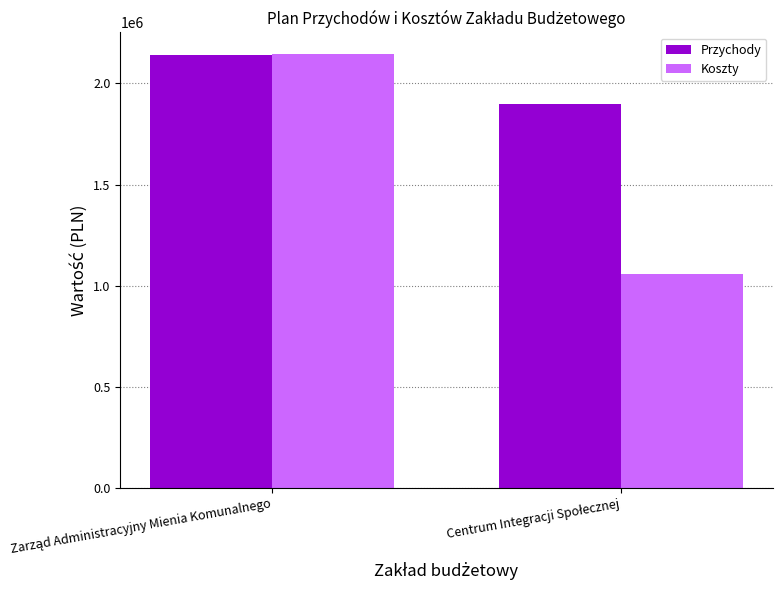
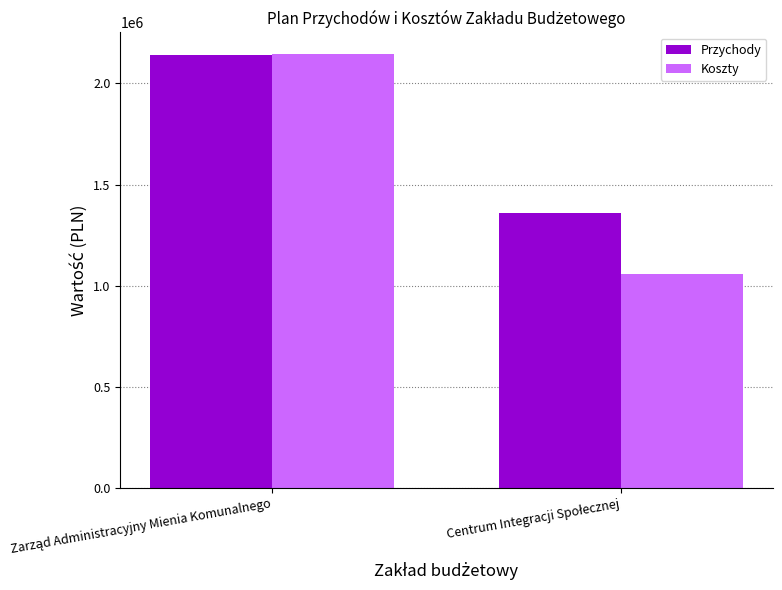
  {
    "Przychody": {
      "Zarząd Administracyjny Mienia Komunalnego": 2140000,
-     "Centrum Integracji Społecznej": 1900000
+     "Centrum Integracji Społecznej": 1360000
    },
    "Koszty": {
      "Zarząd Administracyjny Mienia Komunalnego": 2140000,
      "Centrum Integracji Społecznej": 1060000
    }
  }
